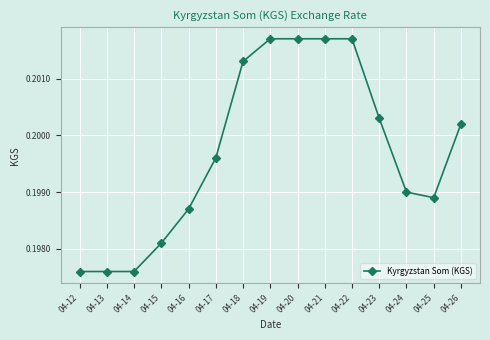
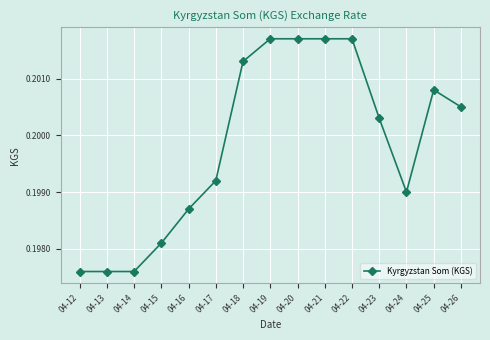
  {
    "04-12": 0.1976,
    "04-13": 0.1976,
    "04-14": 0.1976,
    "04-15": 0.1981,
    "04-16": 0.1987,
-   "04-17": 0.1996,
+   "04-17": 0.1992,
    "04-18": 0.2013,
    "04-19": 0.2017,
    "04-20": 0.2017,
    "04-21": 0.2017,
    "04-22": 0.2017,
    "04-23": 0.2003,
    "04-24": 0.1990,
-   "04-25": 0.1989,
-   "04-26": 0.2002
+   "04-25": 0.2008,
+   "04-26": 0.2005
  }
